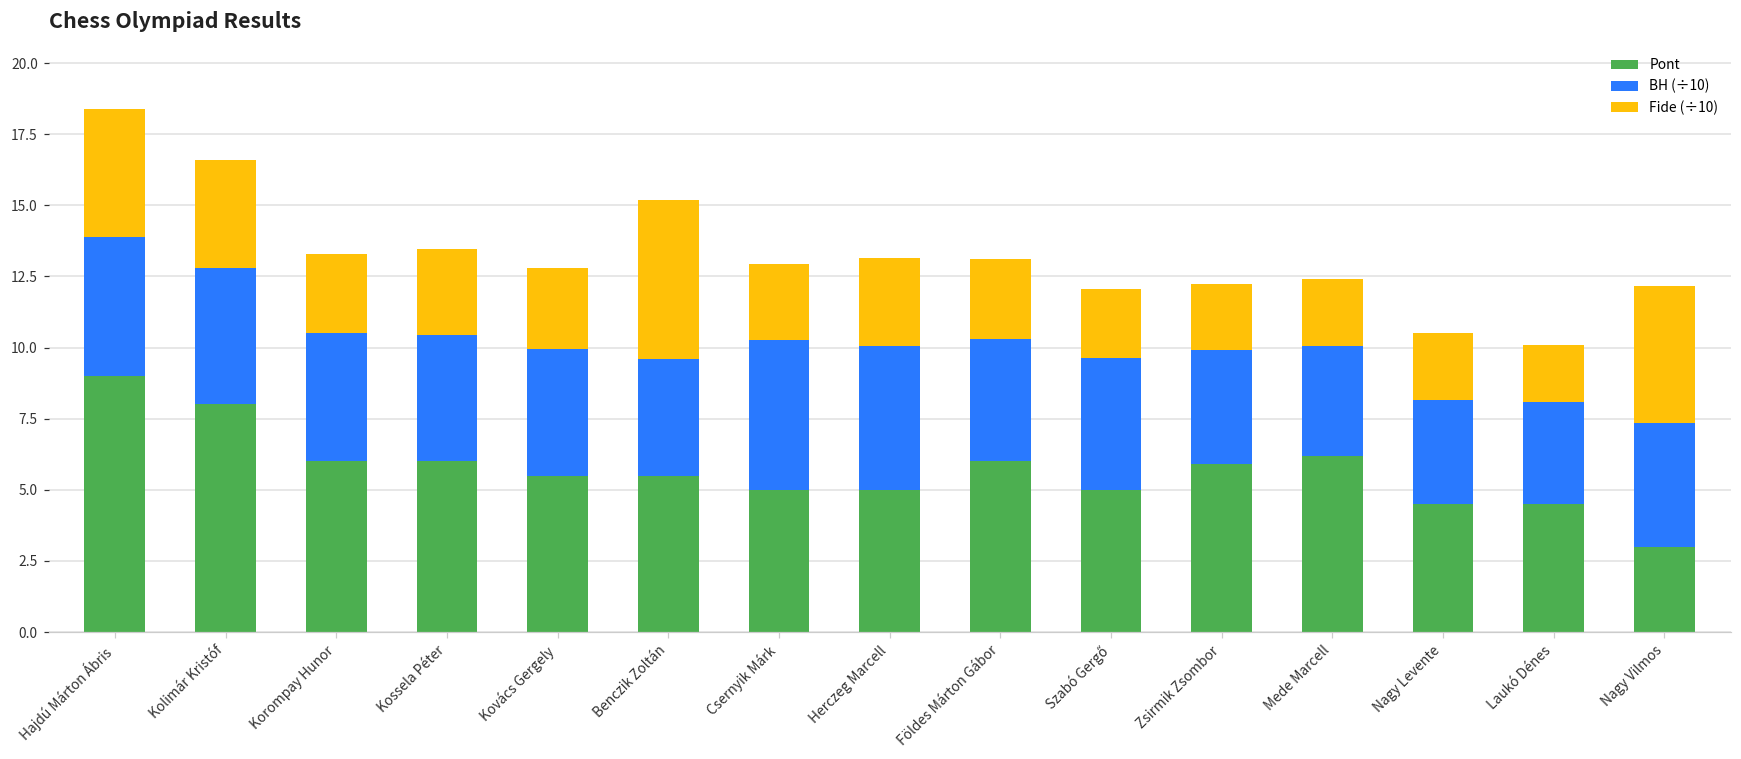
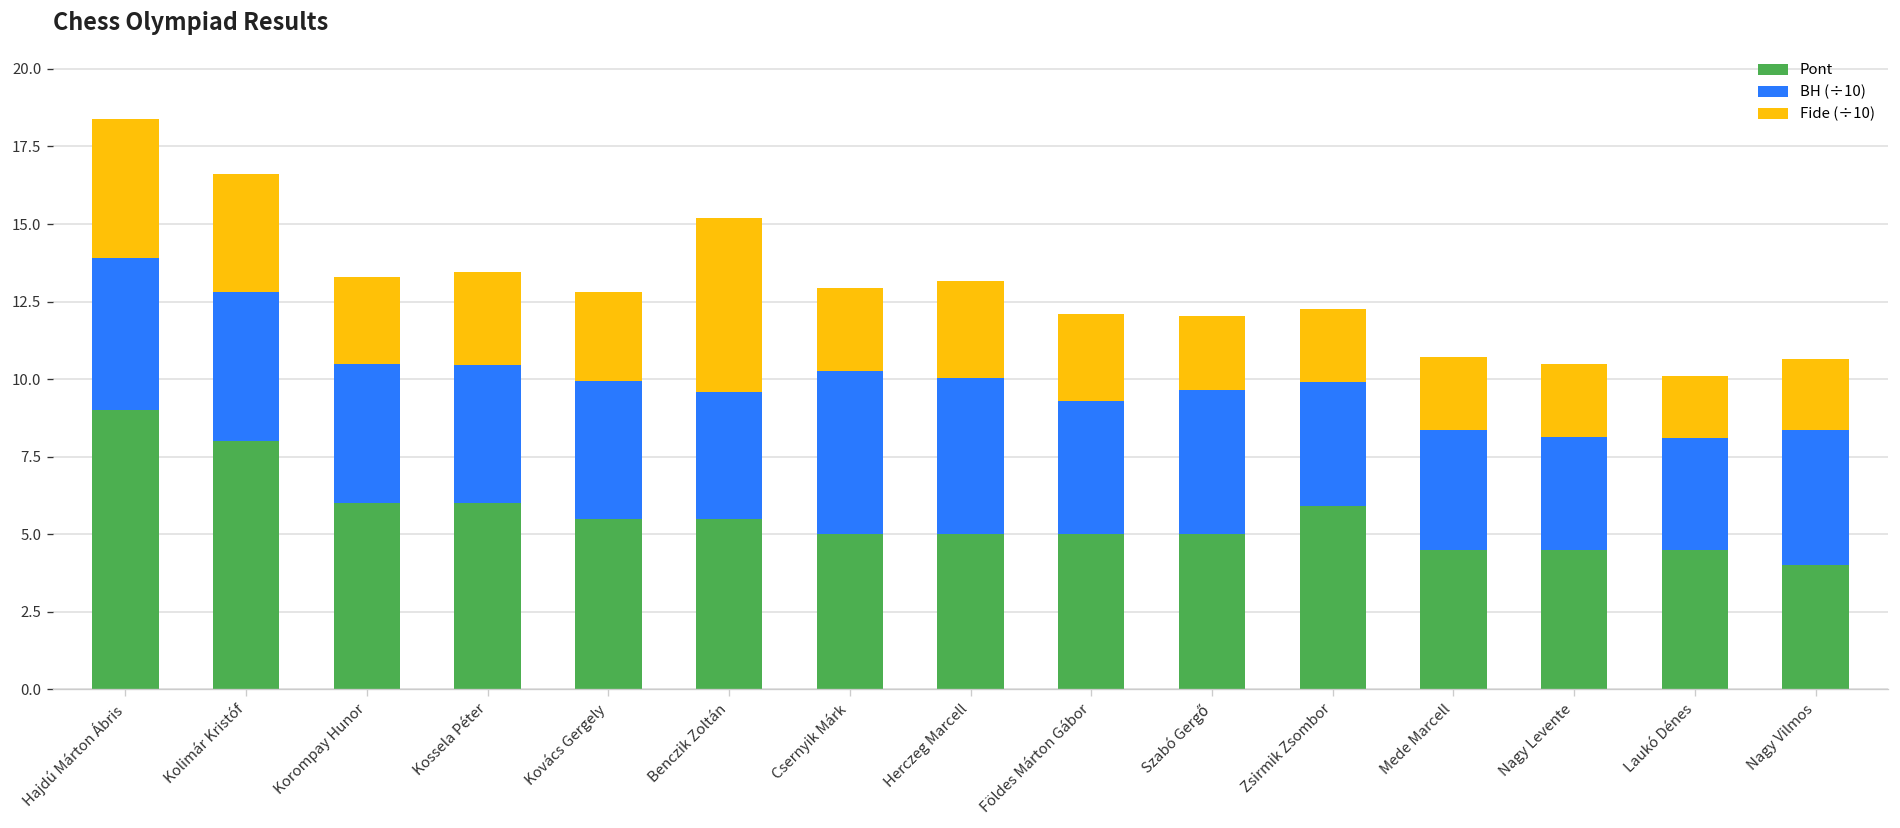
  {
    "Pont": {
      "Hajdú Márton Ábris": 9.0,
      "Kolimár Kristóf": 8.0,
      "Korompay Hunor": 6.0,
      "Kossela Péter": 6.0,
      "Kovács Gergely": 5.5,
      "Benczik Zoltán": 5.5,
      "Csernyik Márk": 5.0,
      "Herczeg Marcell": 5.0,
-     "Földes Márton Gábor": 6,
+     "Földes Márton Gábor": 5,
      "Szabó Gergő": 5.0,
      "Zsirmik Zsombor": 5.9,
-     "Mede Marcell": 6.2,
+     "Mede Marcell": 4.5,
      "Nagy Levente": 4.5,
      "Laukó Dénes": 4.5,
-     "Nagy Vilmos": 3
+     "Nagy Vilmos": 4
    },
    "BH (÷10)": {
      "Hajdú Márton Ábris": 4.9,
      "Kolimár Kristóf": 4.8,
      "Korompay Hunor": 4.5,
      "Kossela Péter": 4.4,
      "Kovács Gergely": 4.4,
      "Benczik Zoltán": 4.1,
      "Csernyik Márk": 5.3,
      "Herczeg Marcell": 5.1,
      "Földes Márton Gábor": 4.3,
      "Szabó Gergő": 4.7,
      "Zsirmik Zsombor": 4.0,
      "Mede Marcell": 3.8,
      "Nagy Levente": 3.7,
      "Laukó Dénes": 3.6,
      "Nagy Vilmos": 4.4
    },
    "Fide (÷10)": {
      "Hajdú Márton Ábris": 4.5,
      "Kolimár Kristóf": 3.8,
      "Korompay Hunor": 2.8,
      "Kossela Péter": 3.0,
      "Kovács Gergely": 2.8,
      "Benczik Zoltán": 5.6,
      "Csernyik Márk": 2.7,
      "Herczeg Marcell": 3.1,
      "Földes Márton Gábor": 2.8,
      "Szabó Gergő": 2.4,
      "Zsirmik Zsombor": 2.3,
      "Mede Marcell": 2.3,
      "Nagy Levente": 2.3,
      "Laukó Dénes": 2.0,
-     "Nagy Vilmos": 4.8
+     "Nagy Vilmos": 2.3
    }
  }
